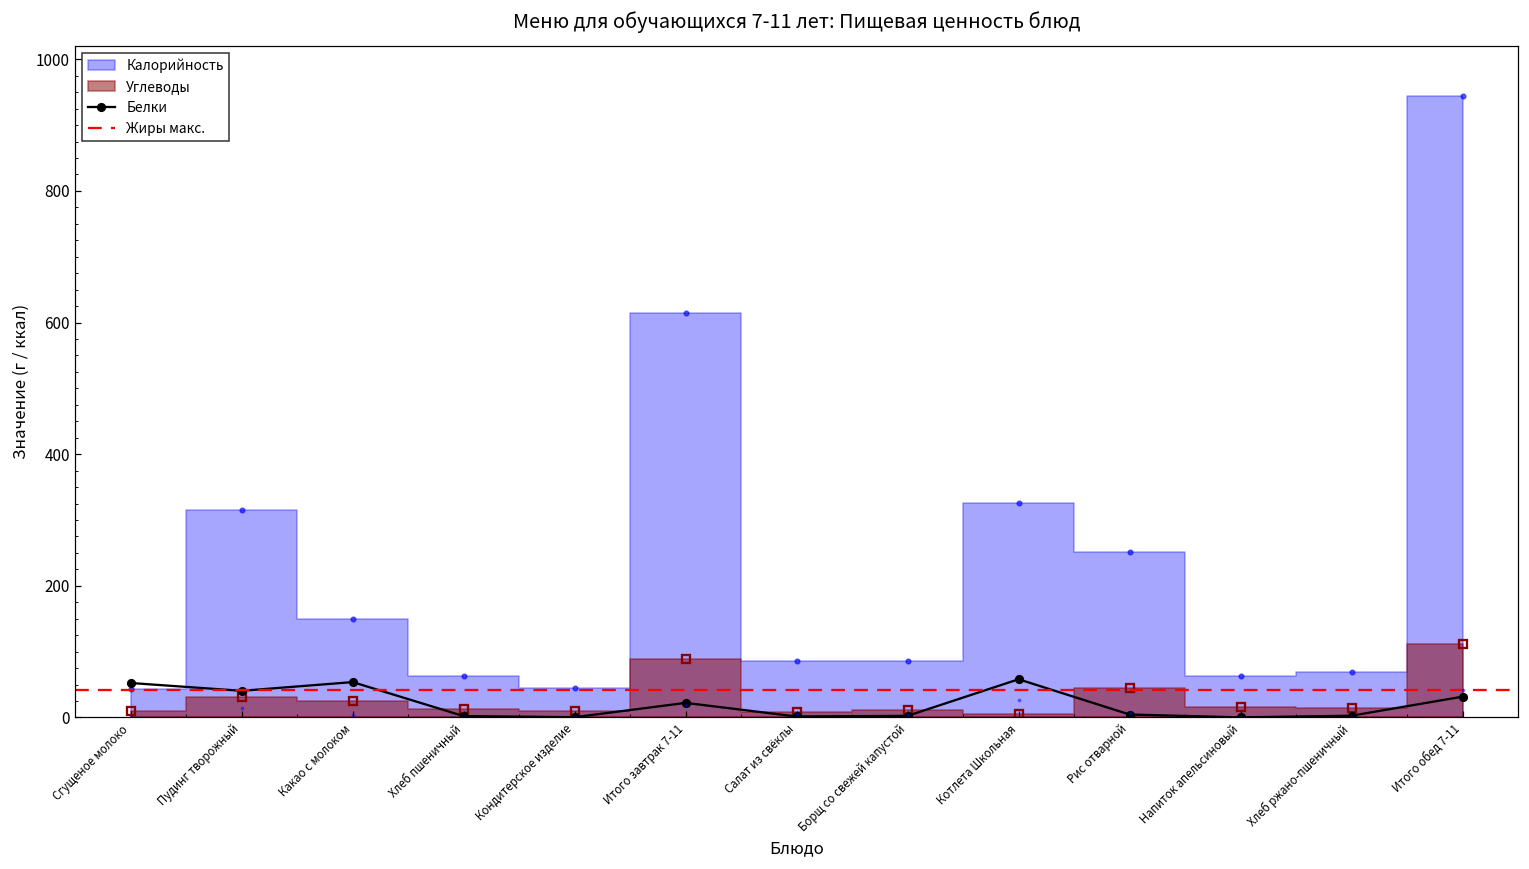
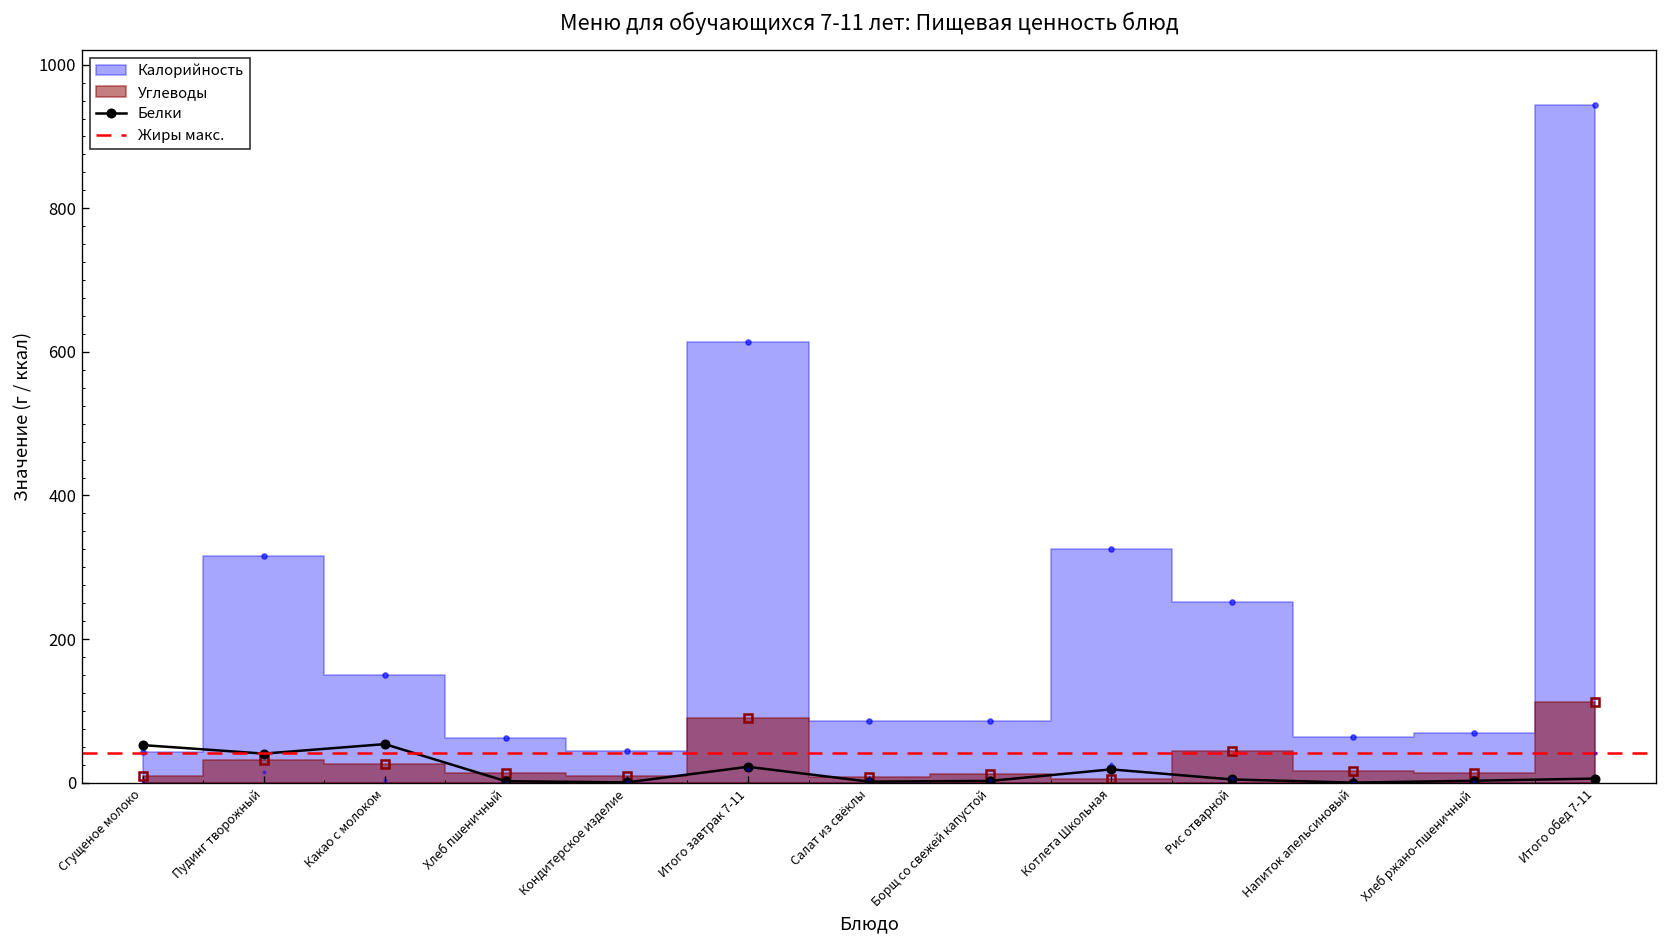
  {
    "Белки": {
      "Сгущеное молоко": 50,
      "Пудинг творожный": 40,
      "Какао с молоком": 50,
-     "Котлета Школьная": 60,
-     "Итого обед 7-11": 30
+     "Котлета Школьная": 20,
+     "Итого обед 7-11": 10
    }
  }
